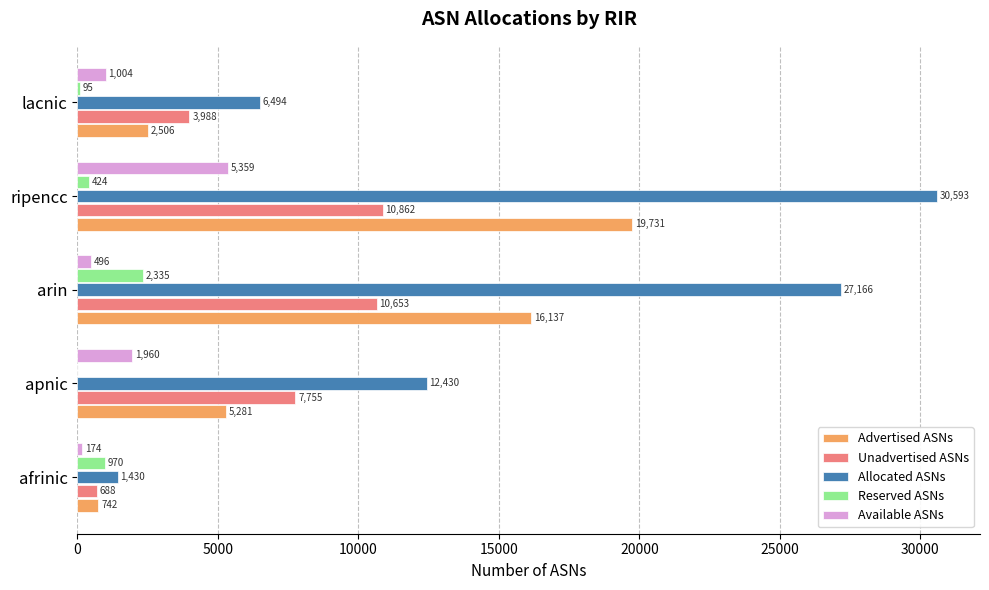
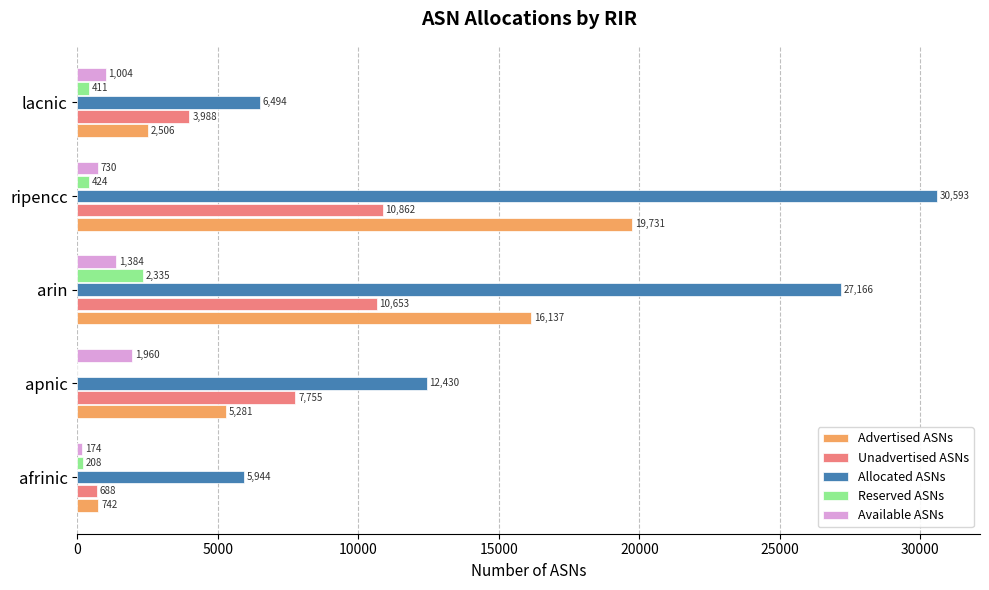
  {
    "Allocated ASNs": {
      "lacnic": "6,494",
      "ripencc": "30,593",
      "arin": "27,166",
      "apnic": "12,430",
-     "afrinic": "1,430"
+     "afrinic": "5,944"
    },
    "Reserved ASNs": {
-     "lacnic": "95",
+     "lacnic": "411",
      "ripencc": "424",
      "arin": "2,335",
-     "afrinic": "970"
+     "afrinic": "208"
    },
    "Available ASNs": {
      "lacnic": "1,004",
-     "ripencc": "5,359",
-     "arin": "496",
+     "ripencc": "730",
+     "arin": "1,384",
      "apnic": "1,960",
      "afrinic": "174"
    }
  }
